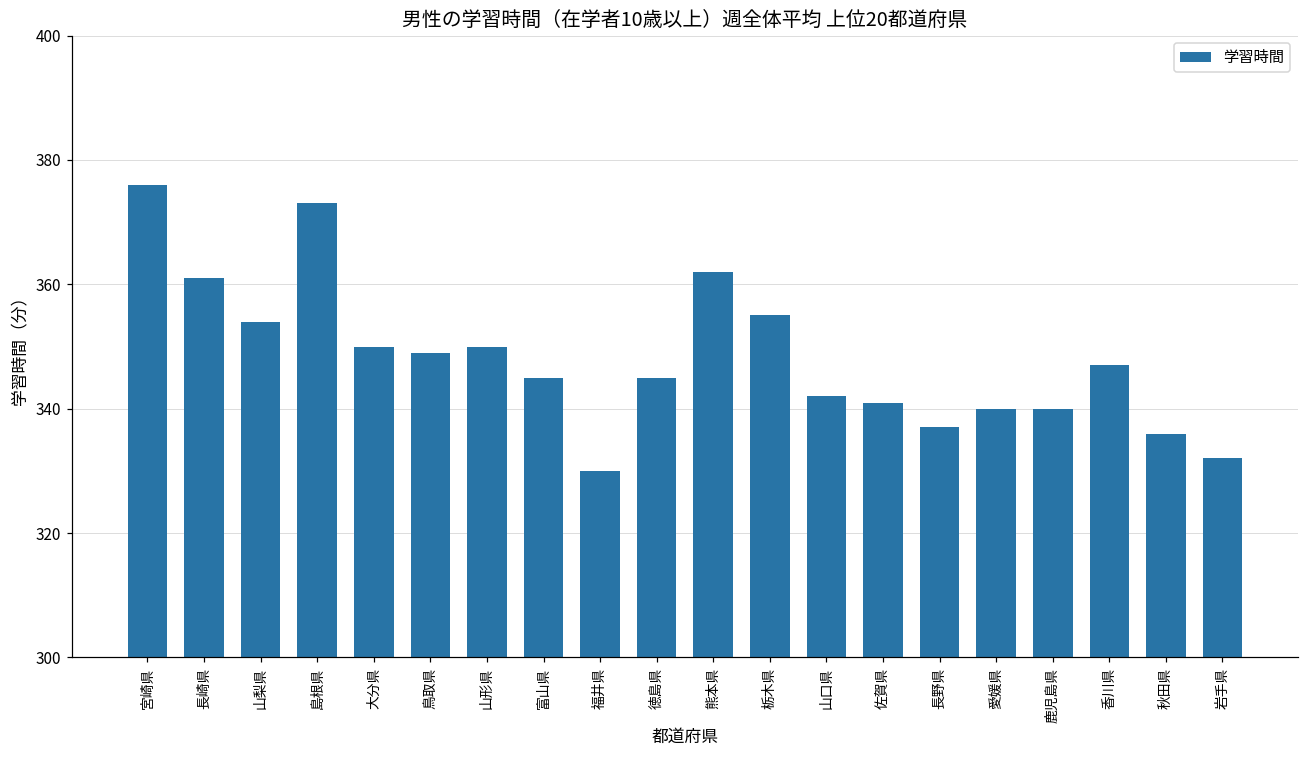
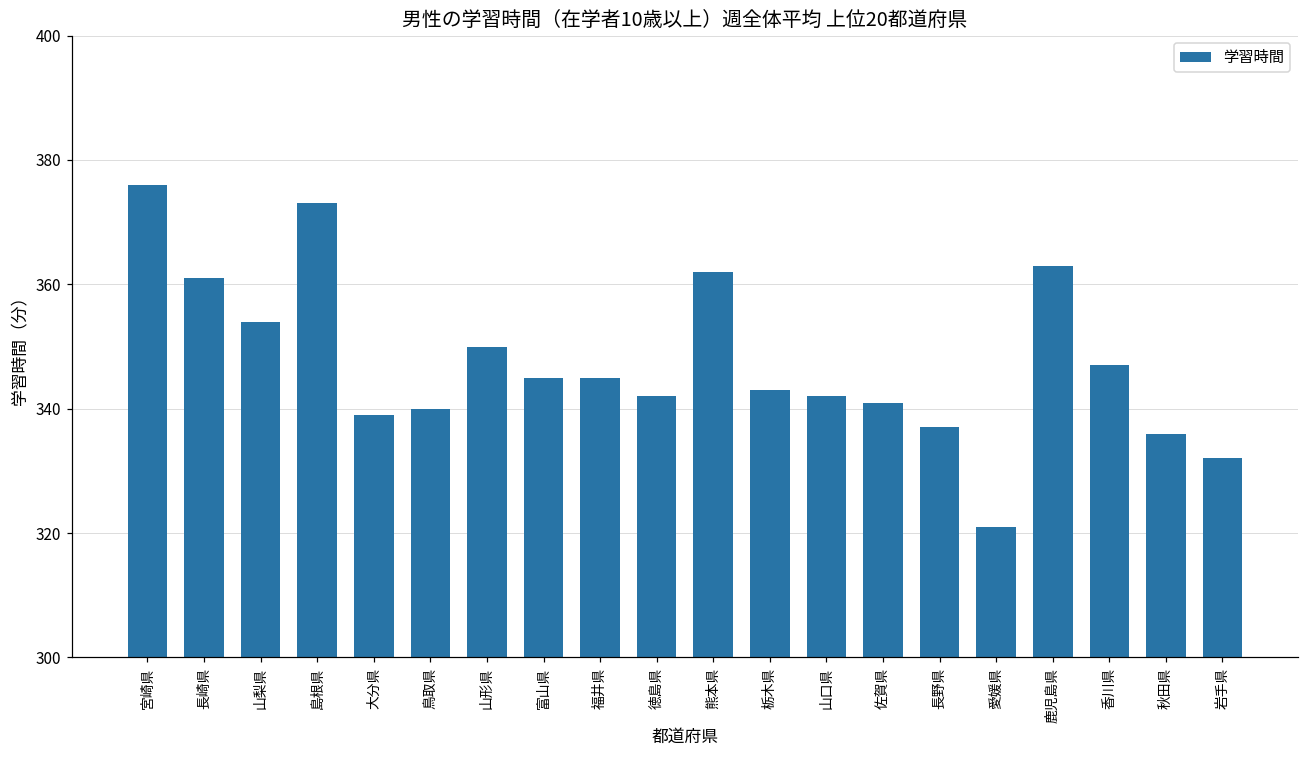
  {
    "宮崎県": 376,
    "長崎県": 361,
    "山梨県": 354,
    "島根県": 373,
-   "大分県": 350,
-   "鳥取県": 349,
+   "大分県": 339,
+   "鳥取県": 340,
    "山形県": 350,
    "富山県": 345,
-   "福井県": 330,
-   "徳島県": 345,
+   "福井県": 345,
+   "徳島県": 342,
    "熊本県": 362,
-   "栃木県": 355,
+   "栃木県": 343,
    "山口県": 342,
    "佐賀県": 341,
    "長野県": 337,
-   "愛媛県": 340,
-   "鹿児島県": 340,
+   "愛媛県": 321,
+   "鹿児島県": 363,
    "香川県": 347,
    "秋田県": 336,
    "岩手県": 332
  }
